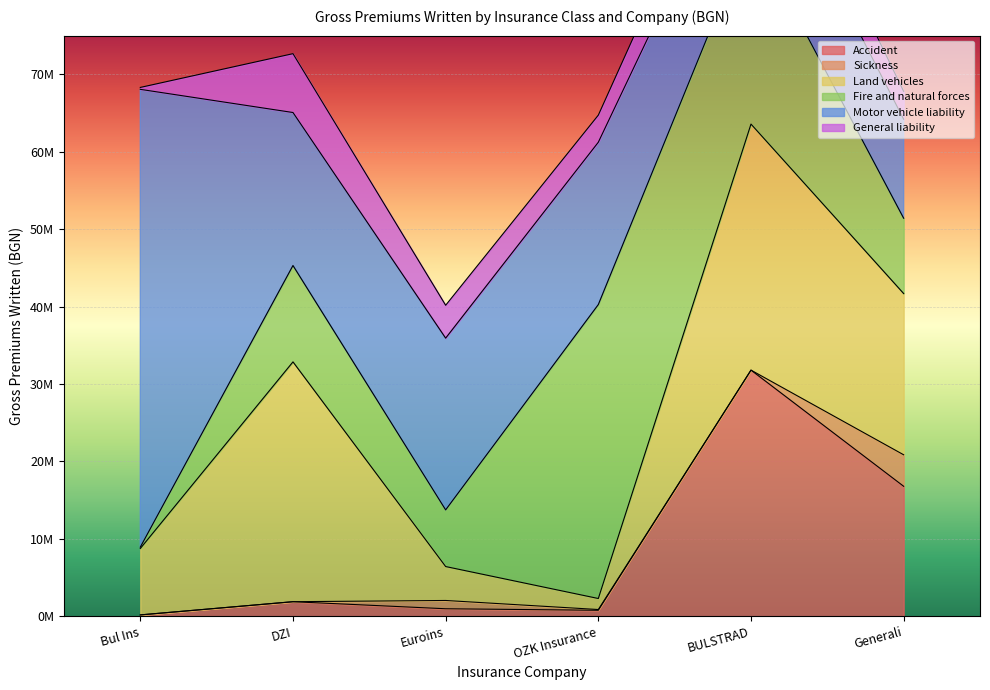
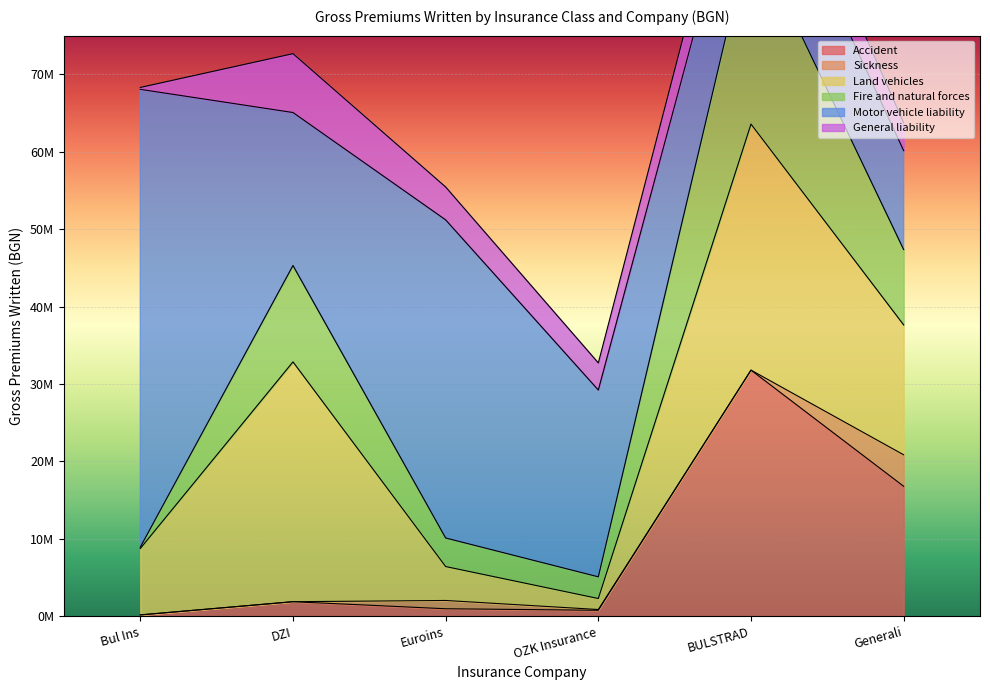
  {
    "Land vehicles": {
      "DZI": 31000000,
      "Euroins": 4000000,
      "OZK Insurance": 1000000,
      "BULSTRAD": 32000000,
-     "Generali": 21000000
+     "Generali": 17000000
    },
    "Fire and natural forces": {
      "DZI": 12000000,
-     "Euroins": 7000000,
-     "OZK Insurance": 38000000,
+     "Euroins": 4000000,
+     "OZK Insurance": 3000000,
      "Generali": 10000000
    },
    "Motor vehicle liability": {
      "DZI": 20000000,
-     "Euroins": 22000000,
-     "OZK Insurance": 21000000
+     "Euroins": 41000000,
+     "OZK Insurance": 24000000
    },
    "General liability": {
      "DZI": 8000000,
      "Euroins": 4000000,
      "OZK Insurance": 4000000
    }
  }
